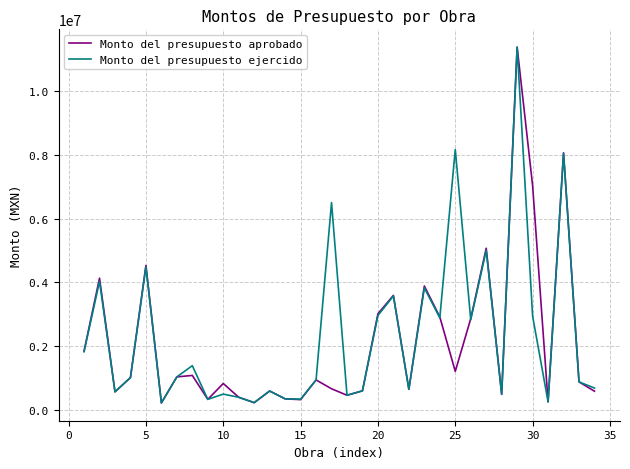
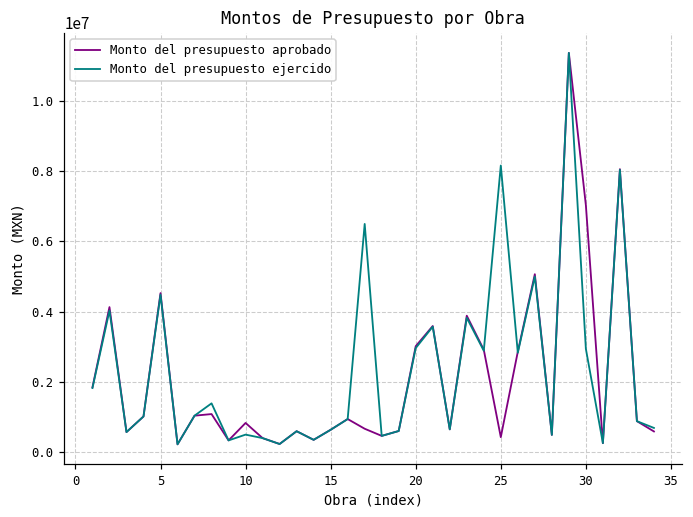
  {
    "Monto del presupuesto aprobado": {
      "10": 800000,
-     "15": 300000,
-     "25": 1200000,
+     "15": 600000,
+     "25": 400000,
      "30": 7000000
    },
    "Monto del presupuesto ejercido": {
      "10": 500000,
-     "15": 300000,
+     "15": 600000,
      "25": 8200000,
      "30": 2900000
    }
  }
